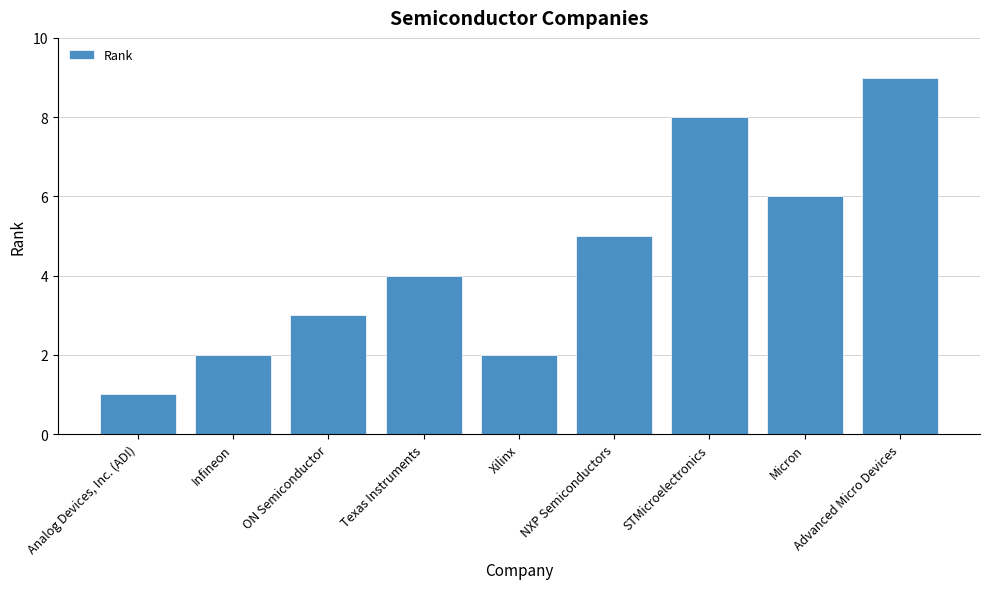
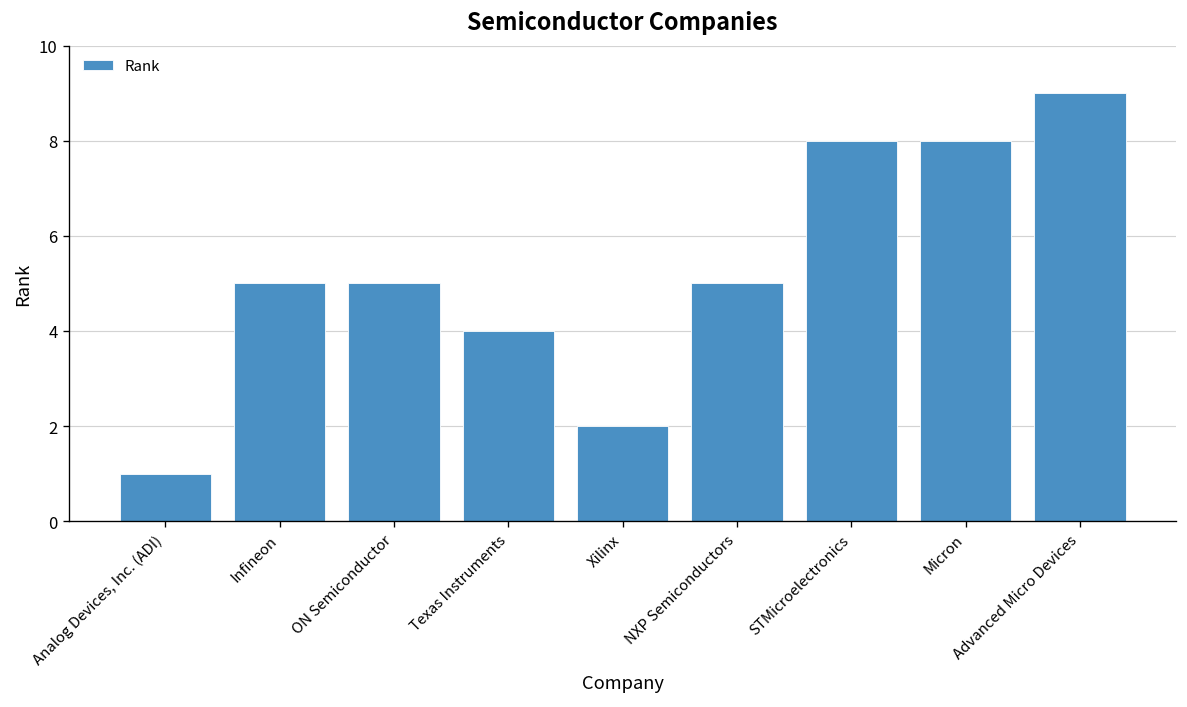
  {
    "Analog Devices, Inc. (ADI)": 1,
-   "Infineon": 2,
-   "ON Semiconductor": 3,
+   "Infineon": 5,
+   "ON Semiconductor": 5,
    "Texas Instruments": 4,
    "Xilinx": 2,
    "NXP Semiconductors": 5,
    "STMicroelectronics": 8,
-   "Micron": 6,
+   "Micron": 8,
    "Advanced Micro Devices": 9
  }
